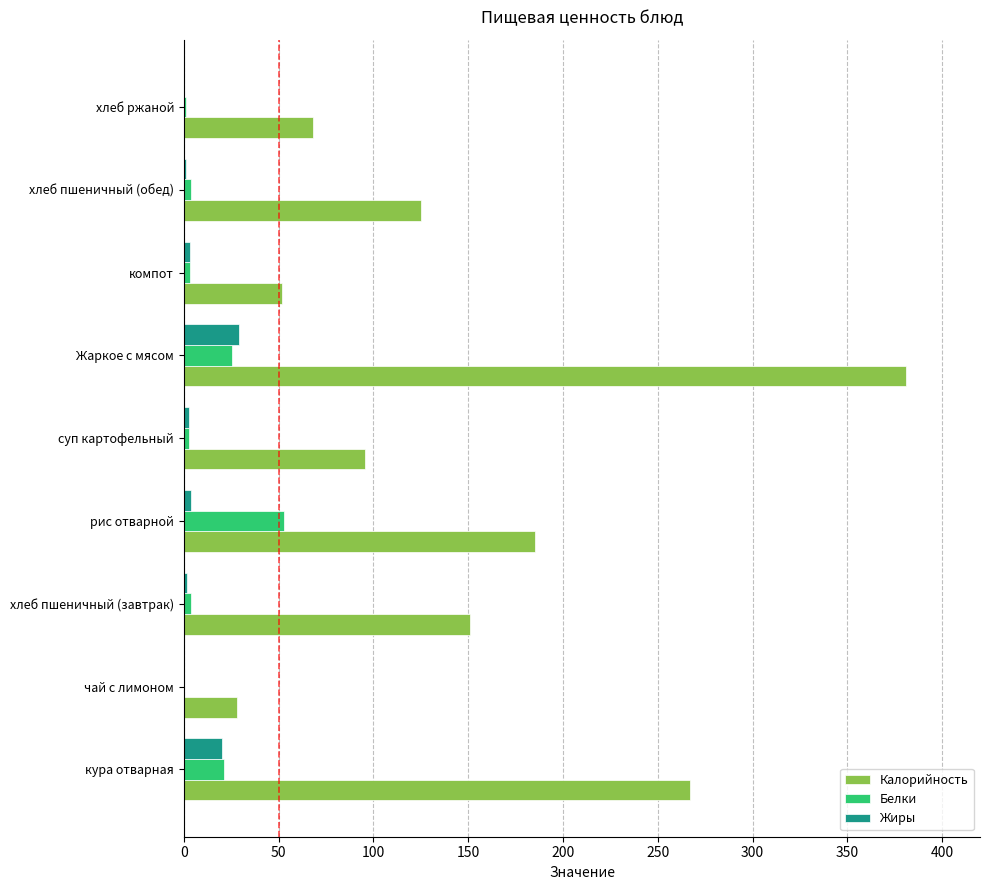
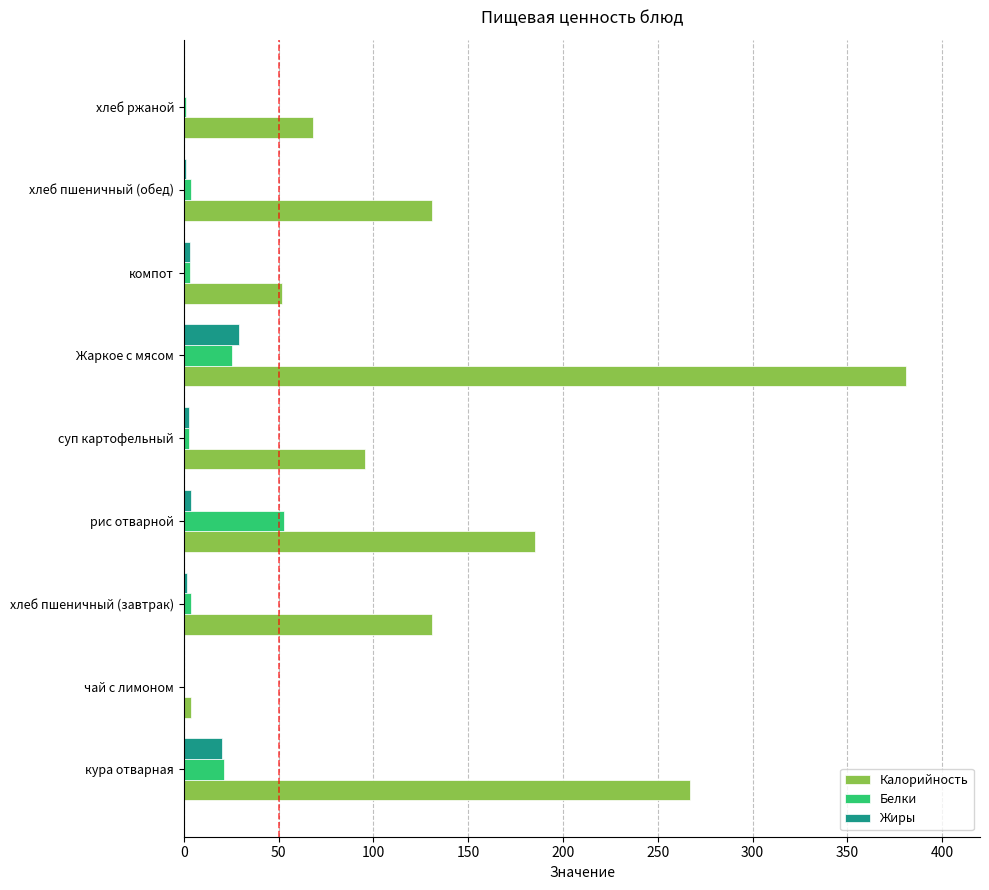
  {
    "Калорийность": {
      "хлеб ржаной": 68,
-     "хлеб пшеничный (обед)": 125,
+     "хлеб пшеничный (обед)": 131,
      "компот": 52,
      "Жаркое с мясом": 381,
      "суп картофельный": 96,
      "рис отварной": 185,
-     "хлеб пшеничный (завтрак)": 151,
-     "чай с лимоном": 28,
+     "хлеб пшеничный (завтрак)": 131,
+     "чай с лимоном": 4,
      "кура отварная": 267
    }
  }
